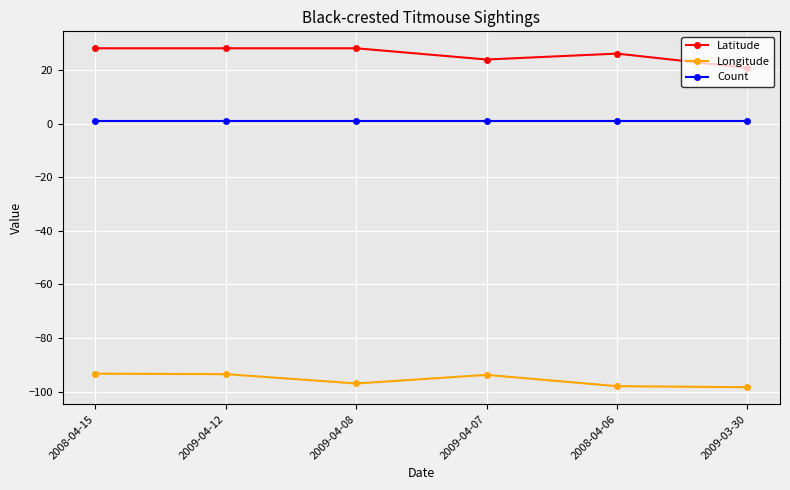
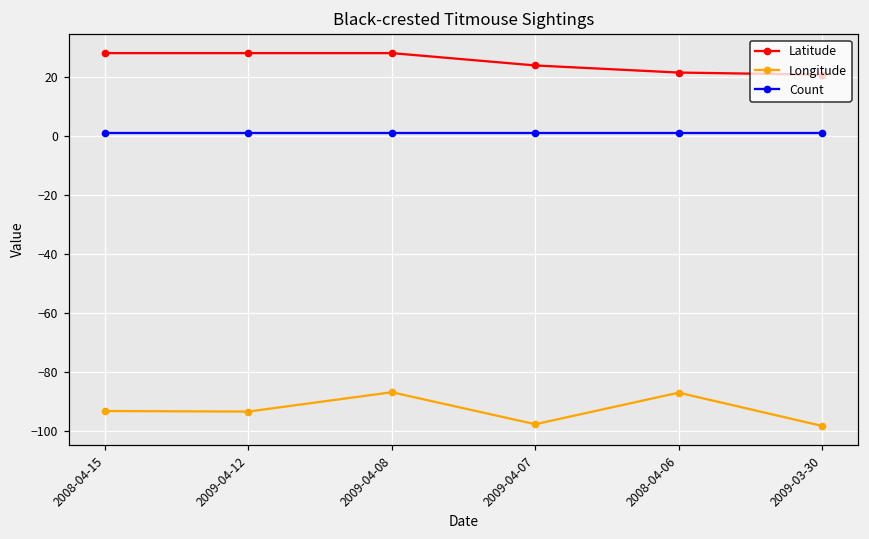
  {
    "Latitude": {
      "2008-04-15": 28,
      "2009-04-12": 28,
      "2009-04-08": 28,
      "2009-04-07": 24,
-     "2008-04-06": 26
+     "2008-04-06": 22
    },
    "Longitude": {
      "2008-04-15": -93,
      "2009-04-12": -93,
-     "2009-04-08": -97,
-     "2009-04-07": -94,
-     "2008-04-06": -98,
+     "2009-04-08": -87,
+     "2009-04-07": -98,
+     "2008-04-06": -87,
      "2009-03-30": -98
    },
    "Count": {
      "2008-04-15": 1,
      "2009-04-12": 1,
      "2009-04-08": 1,
      "2009-04-07": 1,
      "2008-04-06": 1,
      "2009-03-30": 1
    }
  }
